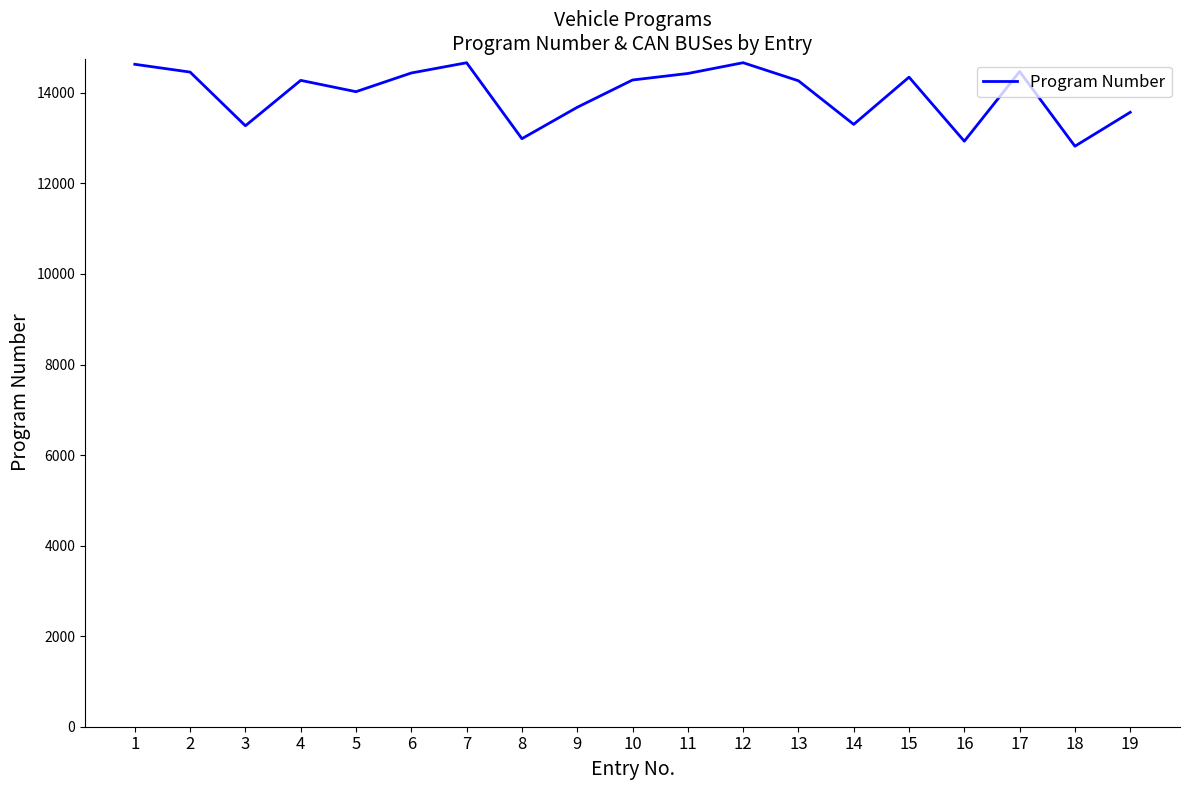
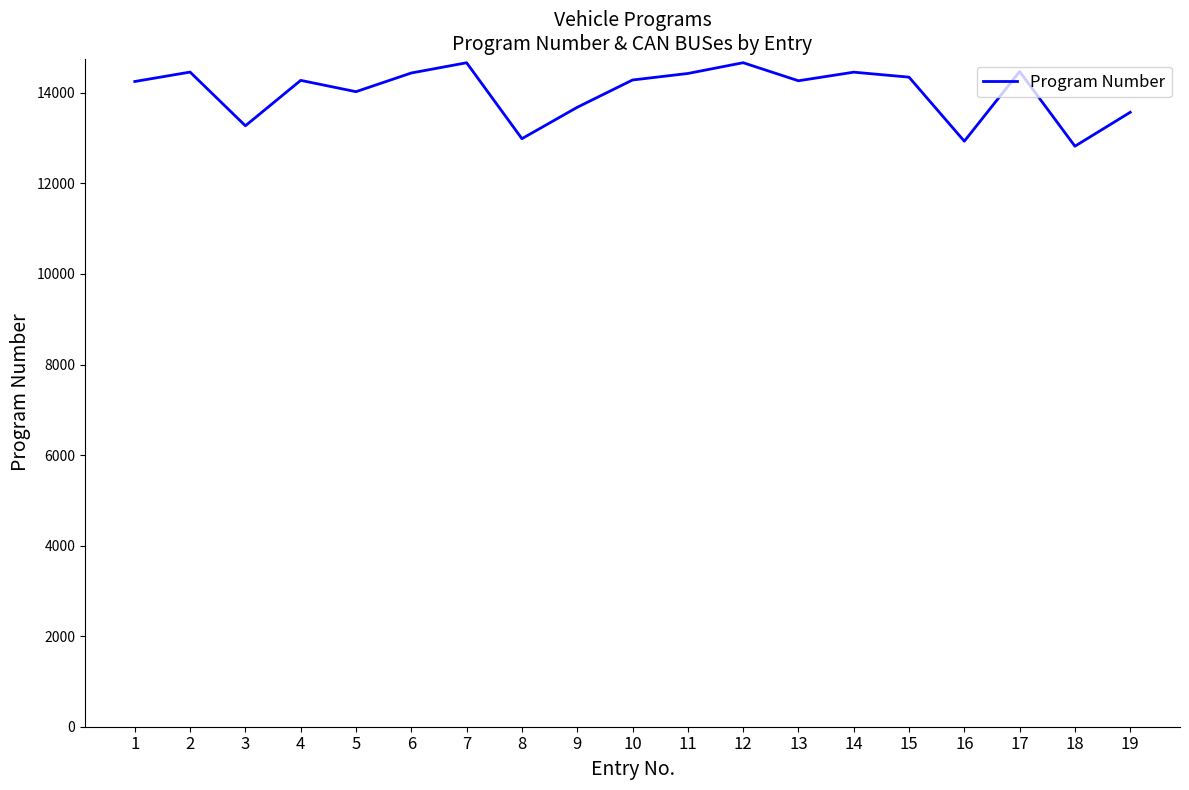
  {
-   "1": 14600,
+   "1": 14300,
    "2": 14500,
    "3": 13300,
    "4": 14300,
    "5": 14000,
    "6": 14400,
    "7": 14700,
    "8": 13000,
    "9": 13700,
    "10": 14300,
    "11": 14400,
    "12": 14700,
    "13": 14300,
-   "14": 13300,
+   "14": 14500,
    "15": 14300,
    "16": 12900,
    "18": 12800,
    "19": 13600
  }
